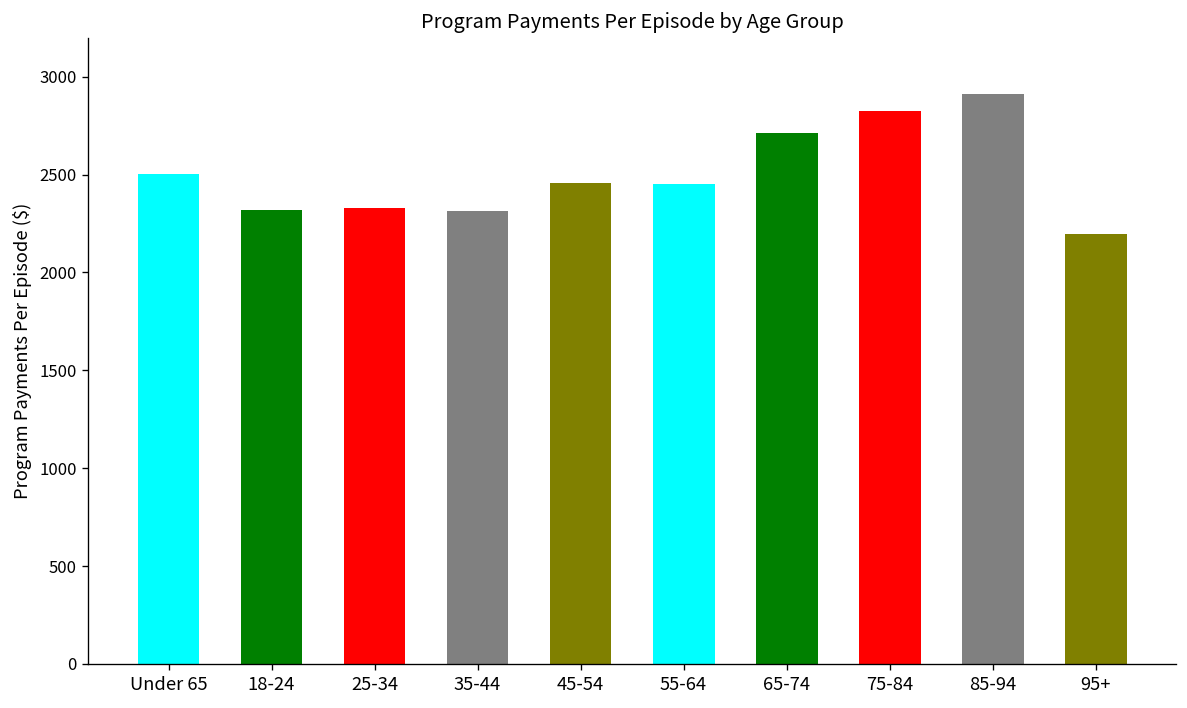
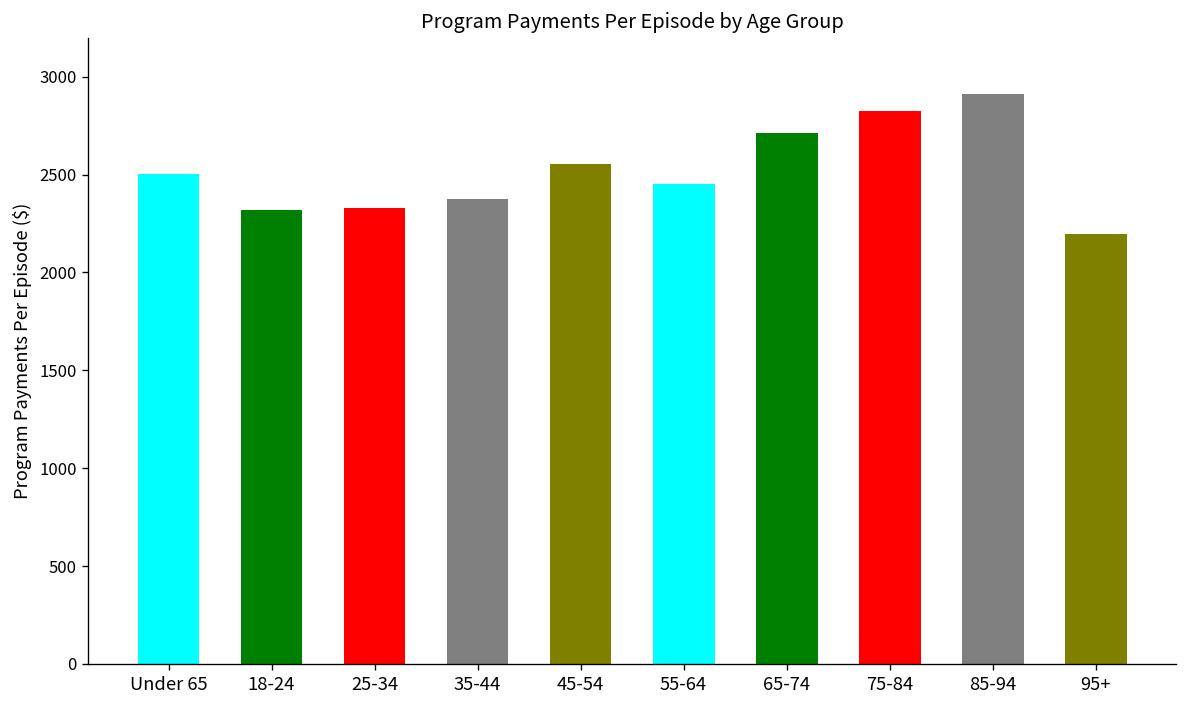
  {
    "Under 65": 2510,
    "18-24": 2320,
    "25-34": 2330,
-   "35-44": 2310,
-   "45-54": 2460,
+   "35-44": 2380,
+   "45-54": 2550,
    "55-64": 2450,
    "65-74": 2710,
    "75-84": 2830,
    "85-94": 2910,
    "95+": 2200
  }
